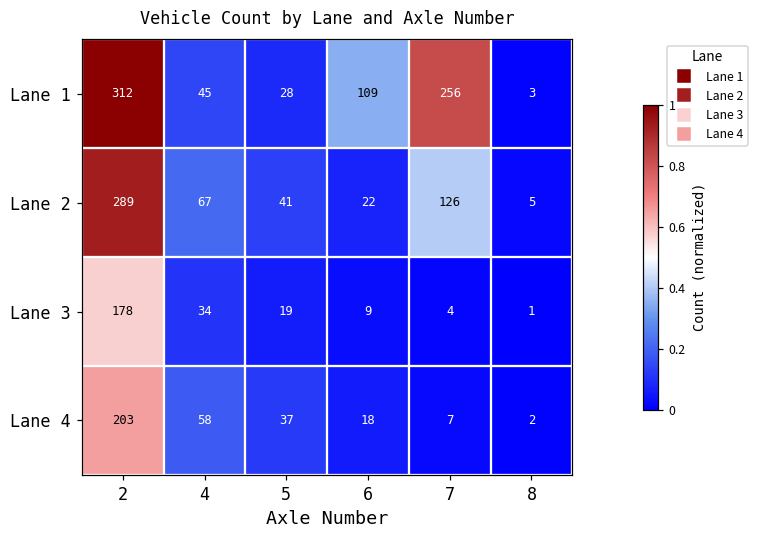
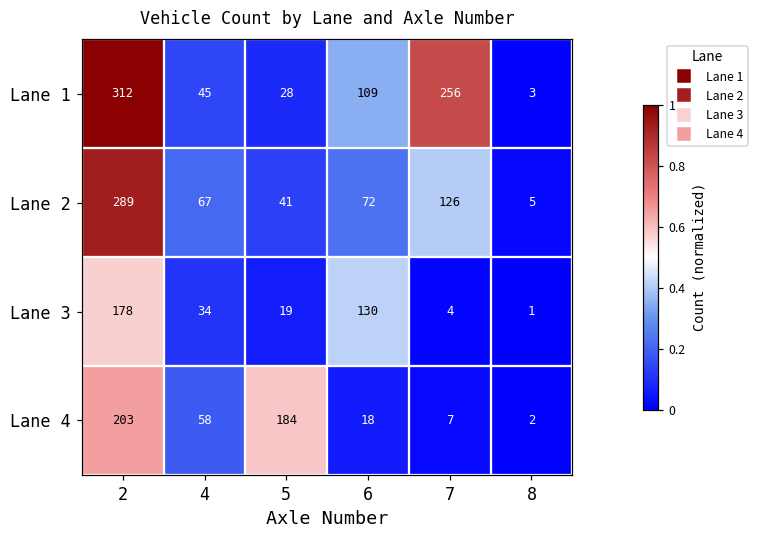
  {
    "Lane 1": {
      "2": 312,
      "4": 45,
      "5": 28,
      "6": 109,
      "7": 256,
      "8": 3
    },
    "Lane 2": {
      "2": 289,
      "4": 67,
      "5": 41,
-     "6": 22,
+     "6": 72,
      "7": 126,
      "8": 5
    },
    "Lane 3": {
      "2": 178,
      "4": 34,
      "5": 19,
-     "6": 9,
+     "6": 130,
      "7": 4,
      "8": 1
    },
    "Lane 4": {
      "2": 203,
      "4": 58,
-     "5": 37,
+     "5": 184,
      "6": 18,
      "7": 7,
      "8": 2
    }
  }
